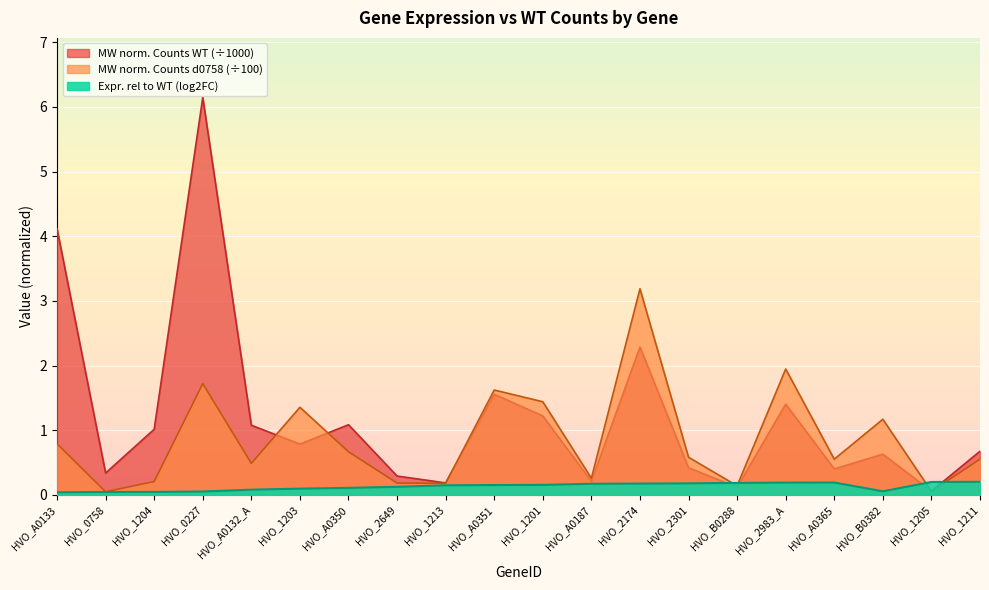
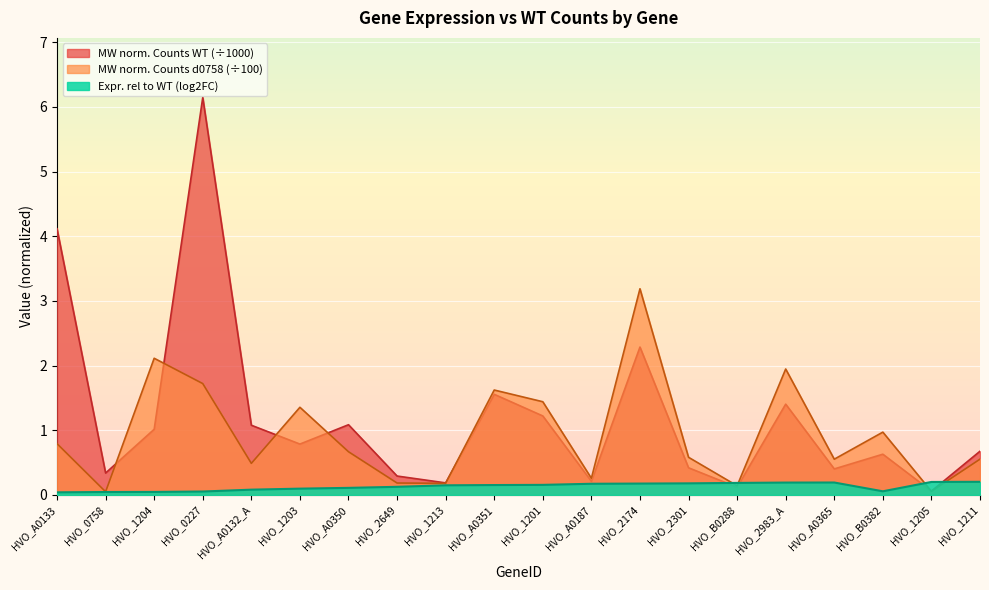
  {
    "MW norm. Counts WT (÷1000)": {
      "HVO_A0133": 4.1,
      "HVO_0758": 0.3,
      "HVO_1204": 1.0,
      "HVO_0227": 6.1,
      "HVO_A0132_A": 1.1,
      "HVO_1203": 0.8,
      "HVO_A0350": 1.1,
      "HVO_2649": 0.3,
      "HVO_A0351": 1.6,
      "HVO_1201": 1.2,
      "HVO_2174": 2.3,
      "HVO_2301": 0.4,
      "HVO_2983_A": 1.4,
      "HVO_A0365": 0.4,
      "HVO_B0382": 0.6,
      "HVO_1211": 0.7
    },
    "MW norm. Counts d0758 (÷100)": {
      "HVO_A0133": 0.8,
-     "HVO_1204": 0.2,
+     "HVO_1204": 2.1,
      "HVO_0227": 1.7,
      "HVO_A0132_A": 0.5,
      "HVO_1203": 1.4,
      "HVO_A0350": 0.7,
      "HVO_2649": 0.2,
      "HVO_A0351": 1.6,
      "HVO_1201": 1.4,
      "HVO_A0187": 0.3,
      "HVO_2174": 3.2,
      "HVO_2301": 0.6,
      "HVO_2983_A": 1.9,
      "HVO_A0365": 0.6,
-     "HVO_B0382": 1.2,
+     "HVO_B0382": 1.0,
      "HVO_1211": 0.6
    },
    "Expr. rel to WT (log2FC)": {
      "HVO_A0133": 0.0,
      "HVO_1204": 0.0,
      "HVO_0227": 0.1,
      "HVO_A0132_A": 0.1,
      "HVO_1203": 0.1,
      "HVO_A0350": 0.1,
      "HVO_2649": 0.1,
      "HVO_A0351": 0.2,
      "HVO_1201": 0.2,
      "HVO_2174": 0.2,
      "HVO_2301": 0.2,
      "HVO_B0288": 0.2,
      "HVO_2983_A": 0.2,
      "HVO_A0365": 0.2,
      "HVO_B0382": 0.1,
      "HVO_1205": 0.2,
      "HVO_1211": 0.2
    }
  }
